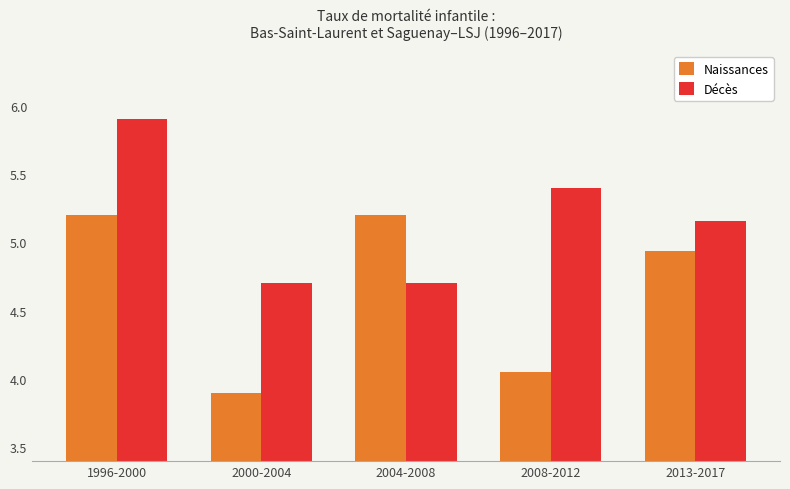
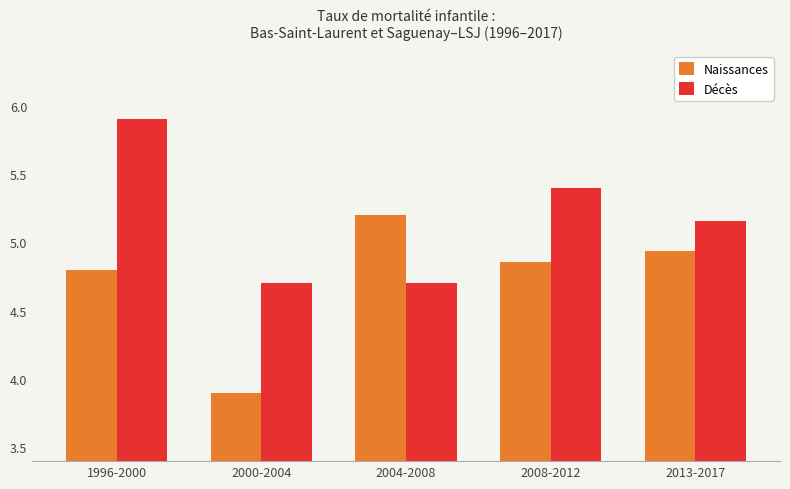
  {
    "Naissances": {
-     "1996-2000": 5.2,
+     "1996-2000": 4.8,
      "2000-2004": 3.90,
      "2004-2008": 5.20,
-     "2008-2012": 4.05,
+     "2008-2012": 4.86,
      "2013-2017": 4.94
    },
    "Décès": {
      "1996-2000": 5.90,
      "2000-2004": 4.70,
      "2004-2008": 4.70,
      "2008-2012": 5.40,
      "2013-2017": 5.16
    }
  }
